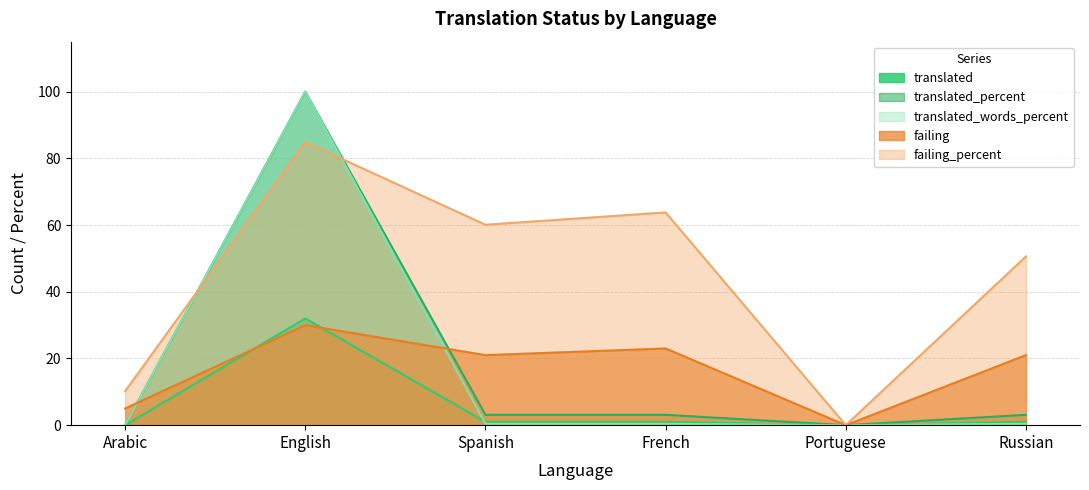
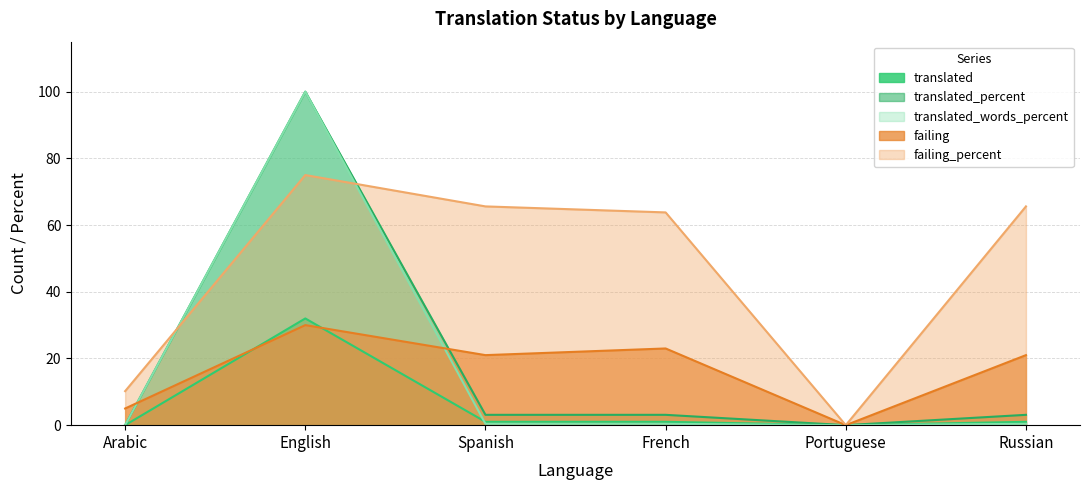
  {
    "failing": {
      "Arabic": 5,
      "English": 30,
      "Spanish": 21,
      "French": 23,
      "Russian": 21
    },
    "failing_percent": {
      "Arabic": 10,
-     "English": 85,
-     "Spanish": 60,
+     "English": 75,
+     "Spanish": 66,
      "French": 64,
-     "Russian": 51
+     "Russian": 66
    }
  }
